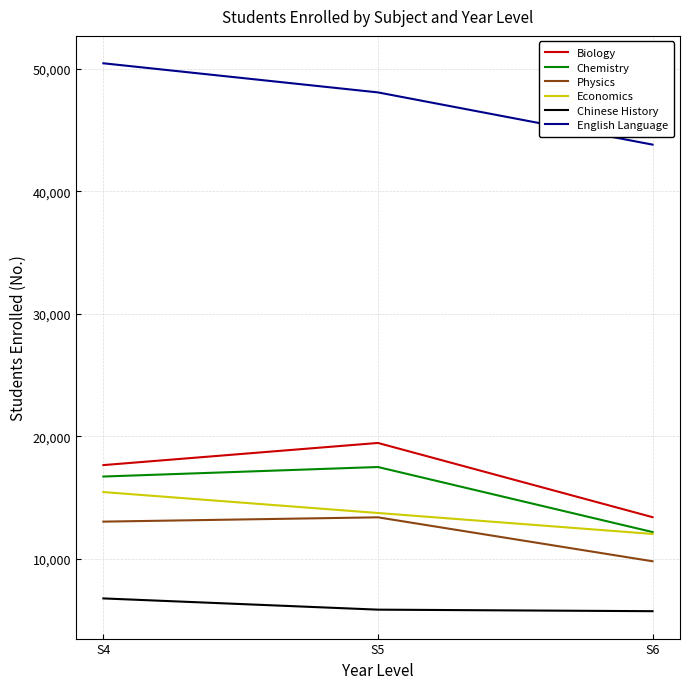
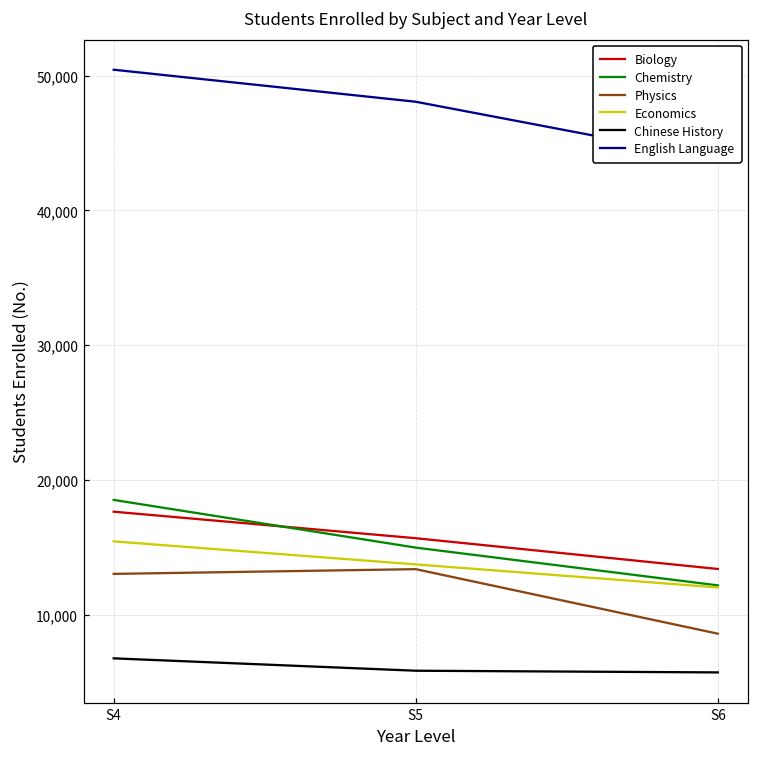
  {
    "Biology": {
      "S4": "17,600",
-     "S5": "19,500",
+     "S5": "15,700",
      "S6": "13,400"
    },
    "Chemistry": {
-     "S4": "16,700",
-     "S5": "17,500"
+     "S4": "18,500",
+     "S5": "15,000"
    },
    "Physics": {
      "S4": "13,000",
      "S5": "13,400",
-     "S6": "9,800"
+     "S6": "8,600"
    },
    "Economics": {
      "S4": "15,400",
      "S5": "13,700"
    },
    "Chinese History": {
      "S4": "6,800",
      "S5": "5,900",
      "S6": "5,700"
    },
    "English Language": {
      "S4": "50,400",
      "S5": "48,100",
      "S6": "43,800"
    }
  }
